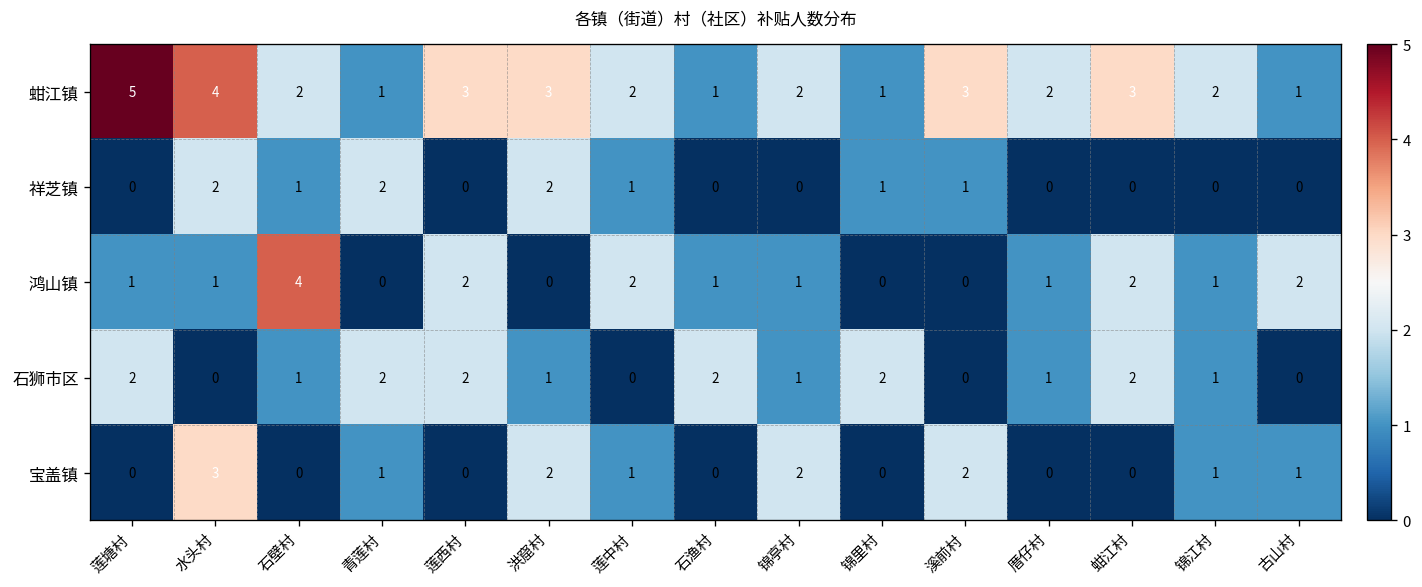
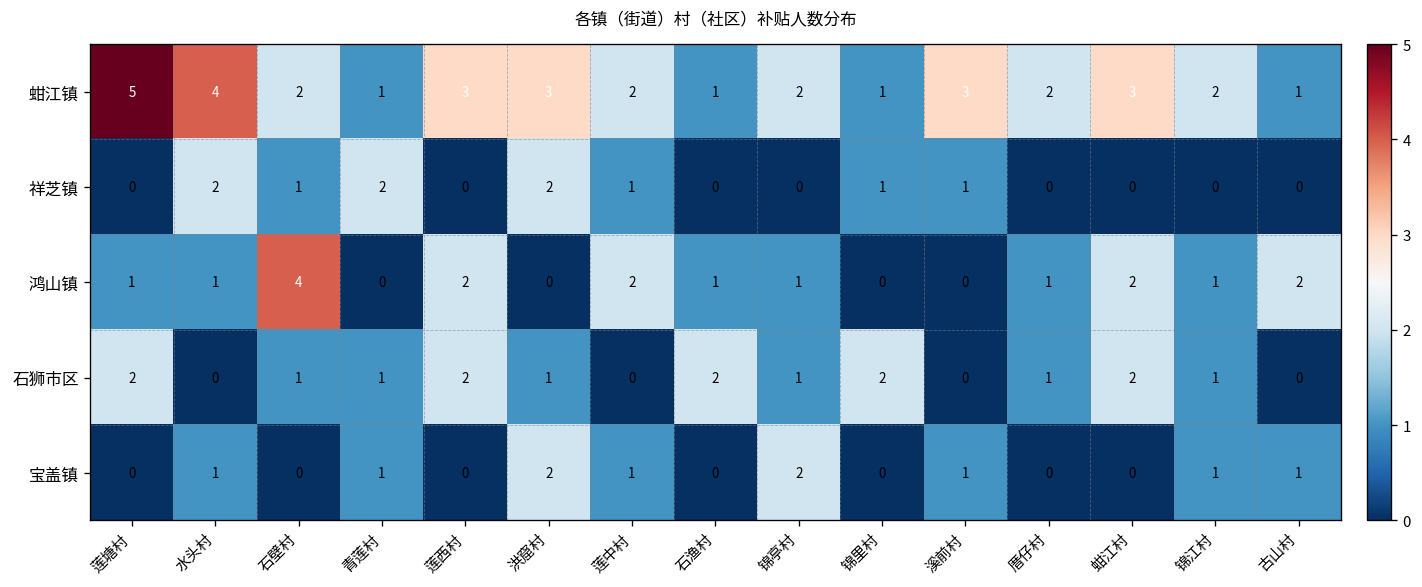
  {
    "蚶江镇": {
      "莲塘村": 5,
      "水头村": 4,
      "石壁村": 2,
      "青莲村": 1,
      "莲西村": 3,
      "洪窟村": 3,
      "莲中村": 2,
      "石渔村": 1,
      "锦亭村": 2,
      "锦里村": 1,
      "溪前村": 3,
      "厝仔村": 2,
      "蚶江村": 3,
      "锦江村": 2,
      "古山村": 1
    },
    "祥芝镇": {
      "莲塘村": 0,
      "水头村": 2,
      "石壁村": 1,
      "青莲村": 2,
      "莲西村": 0,
      "洪窟村": 2,
      "莲中村": 1,
      "石渔村": 0,
      "锦亭村": 0,
      "锦里村": 1,
      "溪前村": 1,
      "厝仔村": 0,
      "蚶江村": 0,
      "锦江村": 0,
      "古山村": 0
    },
    "鸿山镇": {
      "莲塘村": 1,
      "水头村": 1,
      "石壁村": 4,
      "青莲村": 0,
      "莲西村": 2,
      "洪窟村": 0,
      "莲中村": 2,
      "石渔村": 1,
      "锦亭村": 1,
      "锦里村": 0,
      "溪前村": 0,
      "厝仔村": 1,
      "蚶江村": 2,
      "锦江村": 1,
      "古山村": 2
    },
    "石狮市区": {
      "莲塘村": 2,
      "水头村": 0,
      "石壁村": 1,
-     "青莲村": 2,
+     "青莲村": 1,
      "莲西村": 2,
      "洪窟村": 1,
      "莲中村": 0,
      "石渔村": 2,
      "锦亭村": 1,
      "锦里村": 2,
      "溪前村": 0,
      "厝仔村": 1,
      "蚶江村": 2,
      "锦江村": 1,
      "古山村": 0
    },
    "宝盖镇": {
      "莲塘村": 0,
-     "水头村": 3,
+     "水头村": 1,
      "石壁村": 0,
      "青莲村": 1,
      "莲西村": 0,
      "洪窟村": 2,
      "莲中村": 1,
      "石渔村": 0,
      "锦亭村": 2,
      "锦里村": 0,
-     "溪前村": 2,
+     "溪前村": 1,
      "厝仔村": 0,
      "蚶江村": 0,
      "锦江村": 1,
      "古山村": 1
    }
  }
